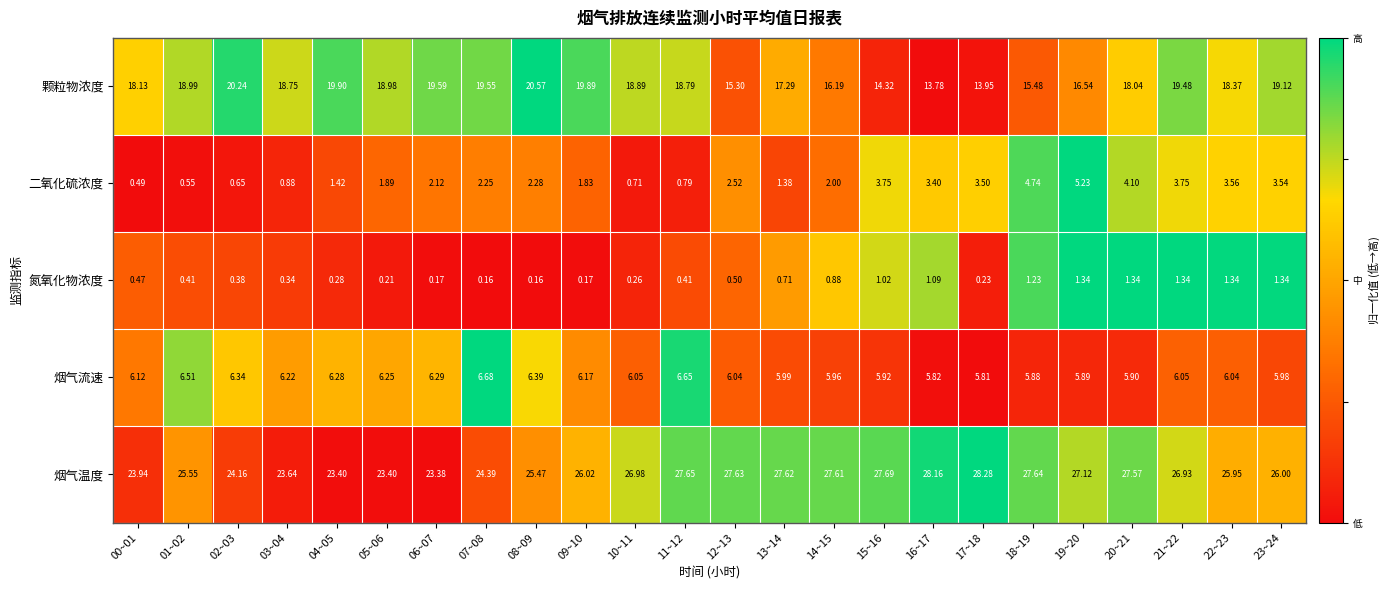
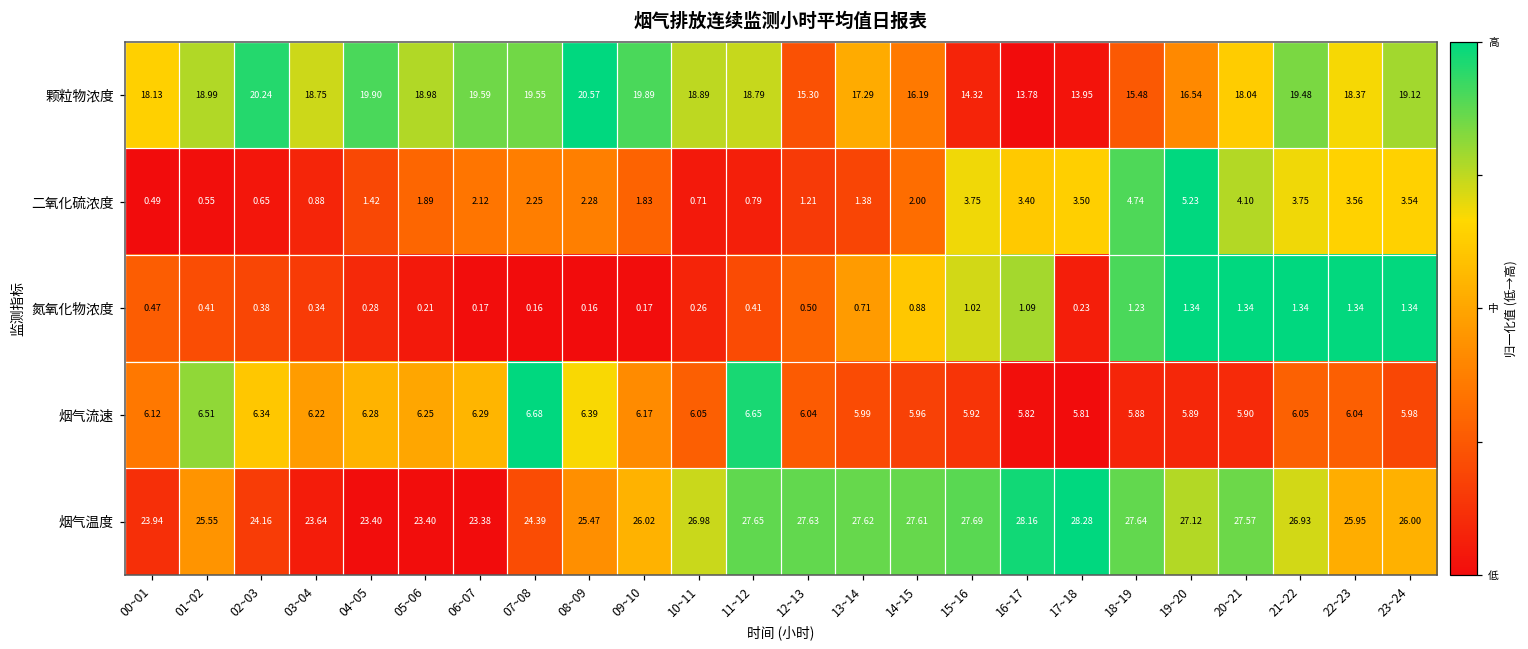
  {
    "颗粒物浓度": {
      "00~01": 18.13,
      "01~02": 18.99,
      "02~03": 20.24,
      "03~04": 18.75,
      "04~05": 19.90,
      "05~06": 18.98,
      "06~07": 19.59,
      "07~08": 19.55,
      "08~09": 20.57,
      "09~10": 19.89,
      "10~11": 18.89,
      "11~12": 18.79,
      "12~13": 15.30,
      "13~14": 17.29,
      "14~15": 16.19,
      "15~16": 14.32,
      "16~17": 13.78,
      "17~18": 13.95,
      "18~19": 15.48,
      "19~20": 16.54,
      "20~21": 18.04,
      "21~22": 19.48,
      "22~23": 18.37,
      "23~24": 19.12
    },
    "二氧化硫浓度": {
      "00~01": 0.49,
      "01~02": 0.55,
      "02~03": 0.65,
      "03~04": 0.88,
      "04~05": 1.42,
      "05~06": 1.89,
      "06~07": 2.12,
      "07~08": 2.25,
      "08~09": 2.28,
      "09~10": 1.83,
      "10~11": 0.71,
      "11~12": 0.79,
-     "12~13": 2.52,
+     "12~13": 1.21,
      "13~14": 1.38,
      "14~15": 2.00,
      "15~16": 3.75,
      "16~17": 3.40,
      "17~18": 3.50,
      "18~19": 4.74,
      "19~20": 5.23,
      "20~21": 4.10,
      "21~22": 3.75,
      "22~23": 3.56,
      "23~24": 3.54
    },
    "氮氧化物浓度": {
      "00~01": 0.47,
      "01~02": 0.41,
      "02~03": 0.38,
      "03~04": 0.34,
      "04~05": 0.28,
      "05~06": 0.21,
      "06~07": 0.17,
      "07~08": 0.16,
      "08~09": 0.16,
      "09~10": 0.17,
      "10~11": 0.26,
      "11~12": 0.41,
      "12~13": 0.50,
      "13~14": 0.71,
      "14~15": 0.88,
      "15~16": 1.02,
      "16~17": 1.09,
      "17~18": 0.23,
      "18~19": 1.23,
      "19~20": 1.34,
      "20~21": 1.34,
      "21~22": 1.34,
      "22~23": 1.34,
      "23~24": 1.34
    },
    "烟气流速": {
      "00~01": 6.12,
      "01~02": 6.51,
      "02~03": 6.34,
      "03~04": 6.22,
      "04~05": 6.28,
      "05~06": 6.25,
      "06~07": 6.29,
      "07~08": 6.68,
      "08~09": 6.39,
      "09~10": 6.17,
      "10~11": 6.05,
      "11~12": 6.65,
      "12~13": 6.04,
      "13~14": 5.99,
      "14~15": 5.96,
      "15~16": 5.92,
      "16~17": 5.82,
      "17~18": 5.81,
      "18~19": 5.88,
      "19~20": 5.89,
      "20~21": 5.90,
      "21~22": 6.05,
      "22~23": 6.04,
      "23~24": 5.98
    },
    "烟气温度": {
      "00~01": 23.94,
      "01~02": 25.55,
      "02~03": 24.16,
      "03~04": 23.64,
      "04~05": 23.40,
      "05~06": 23.40,
      "06~07": 23.38,
      "07~08": 24.39,
      "08~09": 25.47,
      "09~10": 26.02,
      "10~11": 26.98,
      "11~12": 27.65,
      "12~13": 27.63,
      "13~14": 27.62,
      "14~15": 27.61,
      "15~16": 27.69,
      "16~17": 28.16,
      "17~18": 28.28,
      "18~19": 27.64,
      "19~20": 27.12,
      "20~21": 27.57,
      "21~22": 26.93,
      "22~23": 25.95,
      "23~24": 26.00
    }
  }
